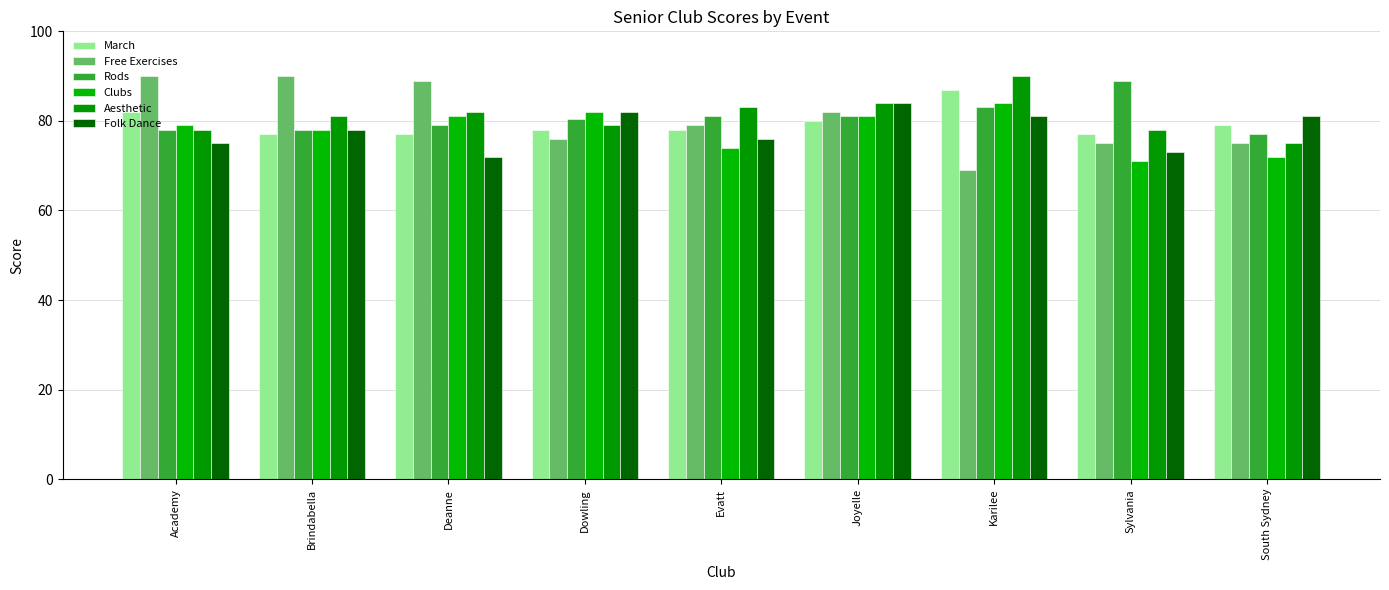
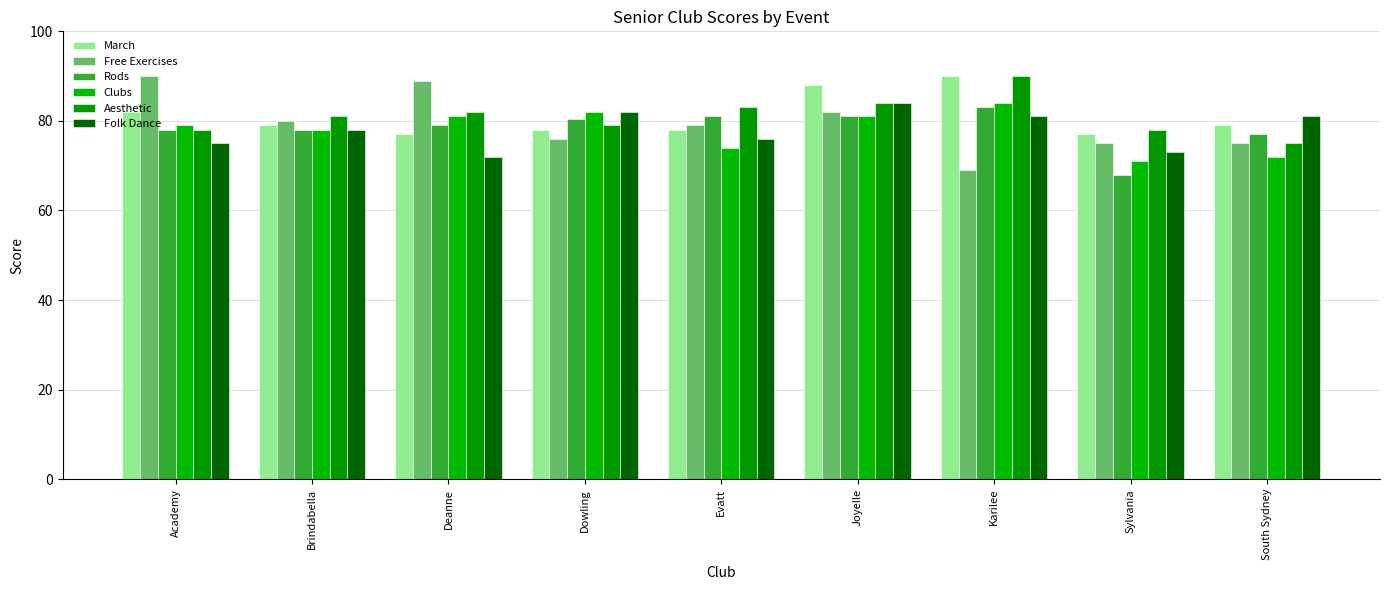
  {
    "March": {
      "Academy": 82,
-     "Brindabella": 77,
+     "Brindabella": 79,
      "Deanne": 77,
      "Dowling": 78,
      "Evatt": 78,
-     "Joyelle": 80,
-     "Karilee": 87,
+     "Joyelle": 88,
+     "Karilee": 90,
      "Sylvania": 77,
      "South Sydney": 79
    },
    "Free Exercises": {
      "Academy": 90,
-     "Brindabella": 90,
+     "Brindabella": 80,
      "Deanne": 89,
      "Dowling": 76,
      "Evatt": 79,
      "Joyelle": 82,
      "Karilee": 69,
      "Sylvania": 75,
      "South Sydney": 75
    },
    "Rods": {
      "Academy": 78,
      "Brindabella": 78,
      "Deanne": 79,
      "Dowling": 81,
      "Evatt": 81,
      "Joyelle": 81,
      "Karilee": 83,
-     "Sylvania": 89,
+     "Sylvania": 68,
      "South Sydney": 77
    }
  }
